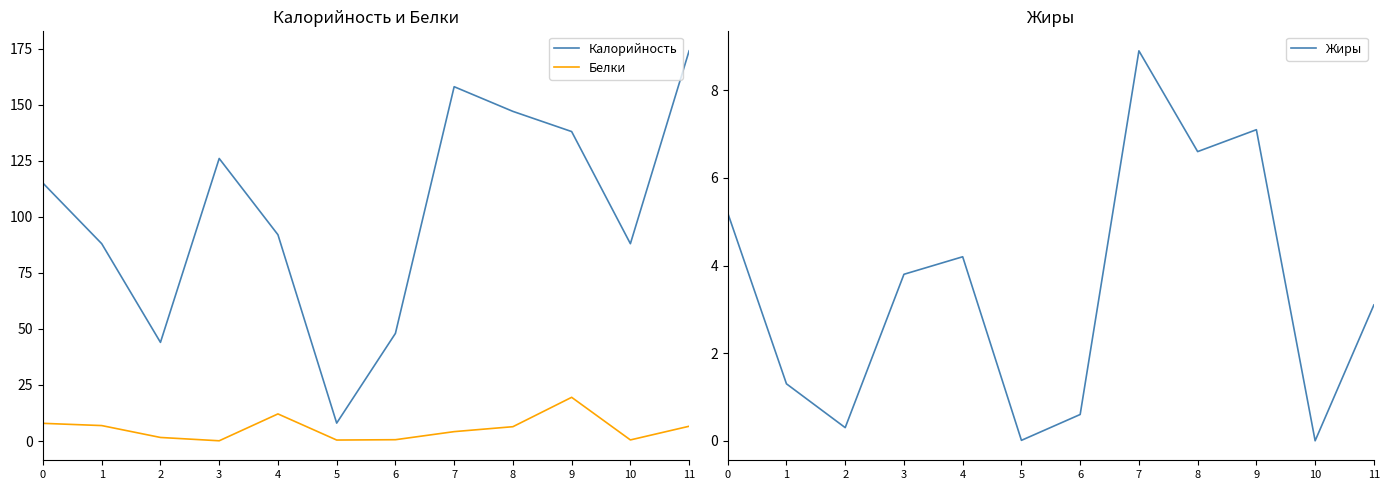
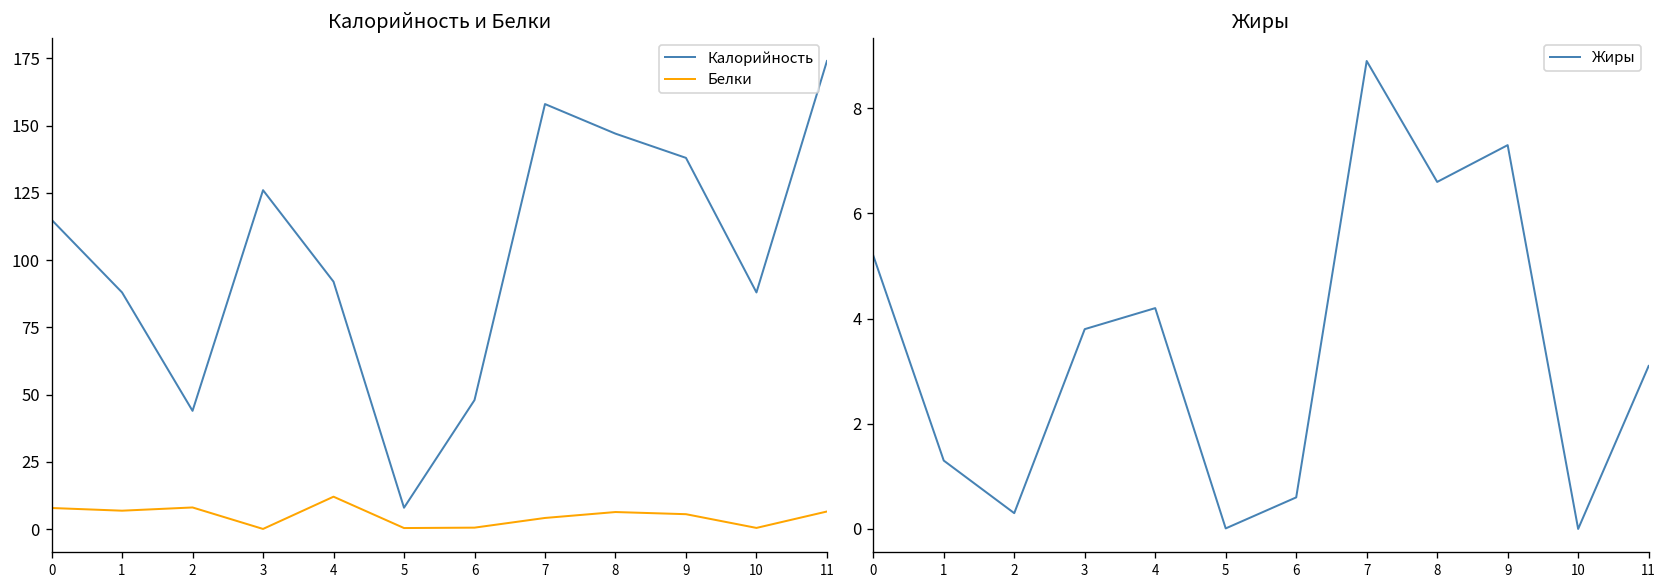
  {
    "Калорийность и Белки": {
      "Калорийность": {
        "0": 115,
        "1": 88,
        "2": 44,
        "3": 126,
        "4": 92,
        "5": 8,
        "6": 48,
        "7": 158,
        "8": 147,
        "9": 138,
        "10": 88,
        "11": 174
      },
      "Белки": {
        "0": 8,
        "1": 7,
-       "2": 2,
+       "2": 8,
        "3": 0,
        "4": 12,
        "5": 0,
        "6": 1,
        "7": 4,
        "8": 6,
-       "9": 20,
+       "9": 6,
        "10": 1,
        "11": 7
      }
    },
    "Жиры": {
      "0": 5.2,
      "1": 1.3,
      "2": 0.3,
      "3": 3.8,
      "4": 4.2,
      "5": 0.0,
      "6": 0.6,
      "7": 8.9,
      "8": 6.6,
-     "9": 7.1,
+     "9": 7.3,
      "10": 0.0,
      "11": 3.1
    }
  }
